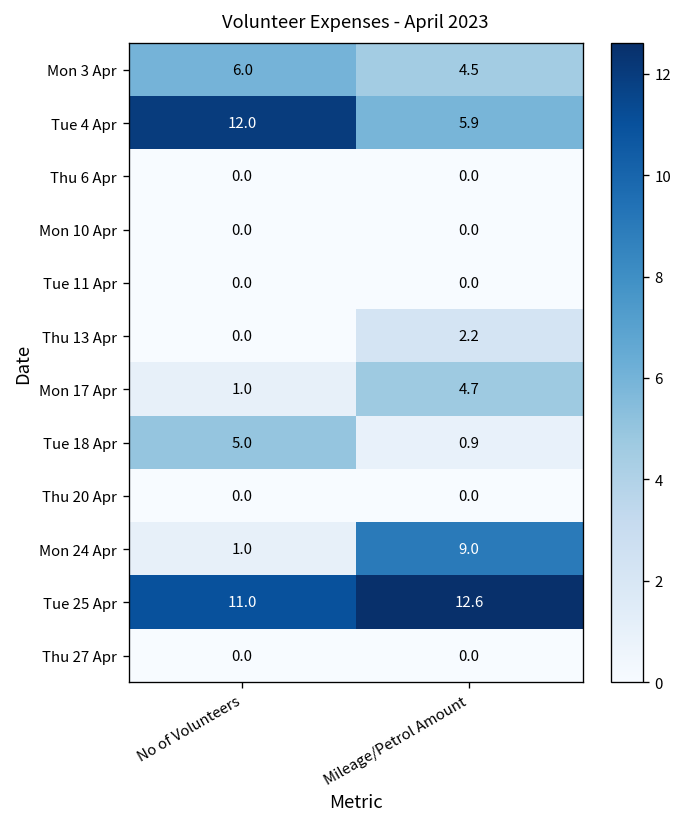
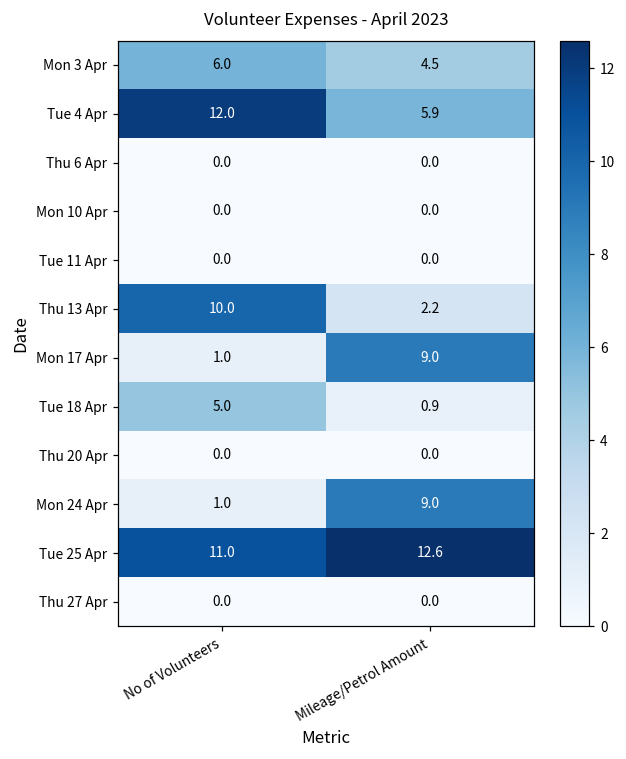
  {
    "Mon 3 Apr": {
      "No of Volunteers": 6.0,
      "Mileage/Petrol Amount": 4.5
    },
    "Tue 4 Apr": {
      "No of Volunteers": 12.0,
      "Mileage/Petrol Amount": 5.9
    },
    "Thu 6 Apr": {
      "No of Volunteers": 0.0,
      "Mileage/Petrol Amount": 0.0
    },
    "Mon 10 Apr": {
      "No of Volunteers": 0.0,
      "Mileage/Petrol Amount": 0.0
    },
    "Tue 11 Apr": {
      "No of Volunteers": 0.0,
      "Mileage/Petrol Amount": 0.0
    },
    "Thu 13 Apr": {
-     "No of Volunteers": 0.0,
+     "No of Volunteers": 10.0,
      "Mileage/Petrol Amount": 2.2
    },
    "Mon 17 Apr": {
      "No of Volunteers": 1.0,
-     "Mileage/Petrol Amount": 4.7
+     "Mileage/Petrol Amount": 9.0
    },
    "Tue 18 Apr": {
      "No of Volunteers": 5.0,
      "Mileage/Petrol Amount": 0.9
    },
    "Thu 20 Apr": {
      "No of Volunteers": 0.0,
      "Mileage/Petrol Amount": 0.0
    },
    "Mon 24 Apr": {
      "No of Volunteers": 1.0,
      "Mileage/Petrol Amount": 9.0
    },
    "Tue 25 Apr": {
      "No of Volunteers": 11.0,
      "Mileage/Petrol Amount": 12.6
    },
    "Thu 27 Apr": {
      "No of Volunteers": 0.0,
      "Mileage/Petrol Amount": 0.0
    }
  }
